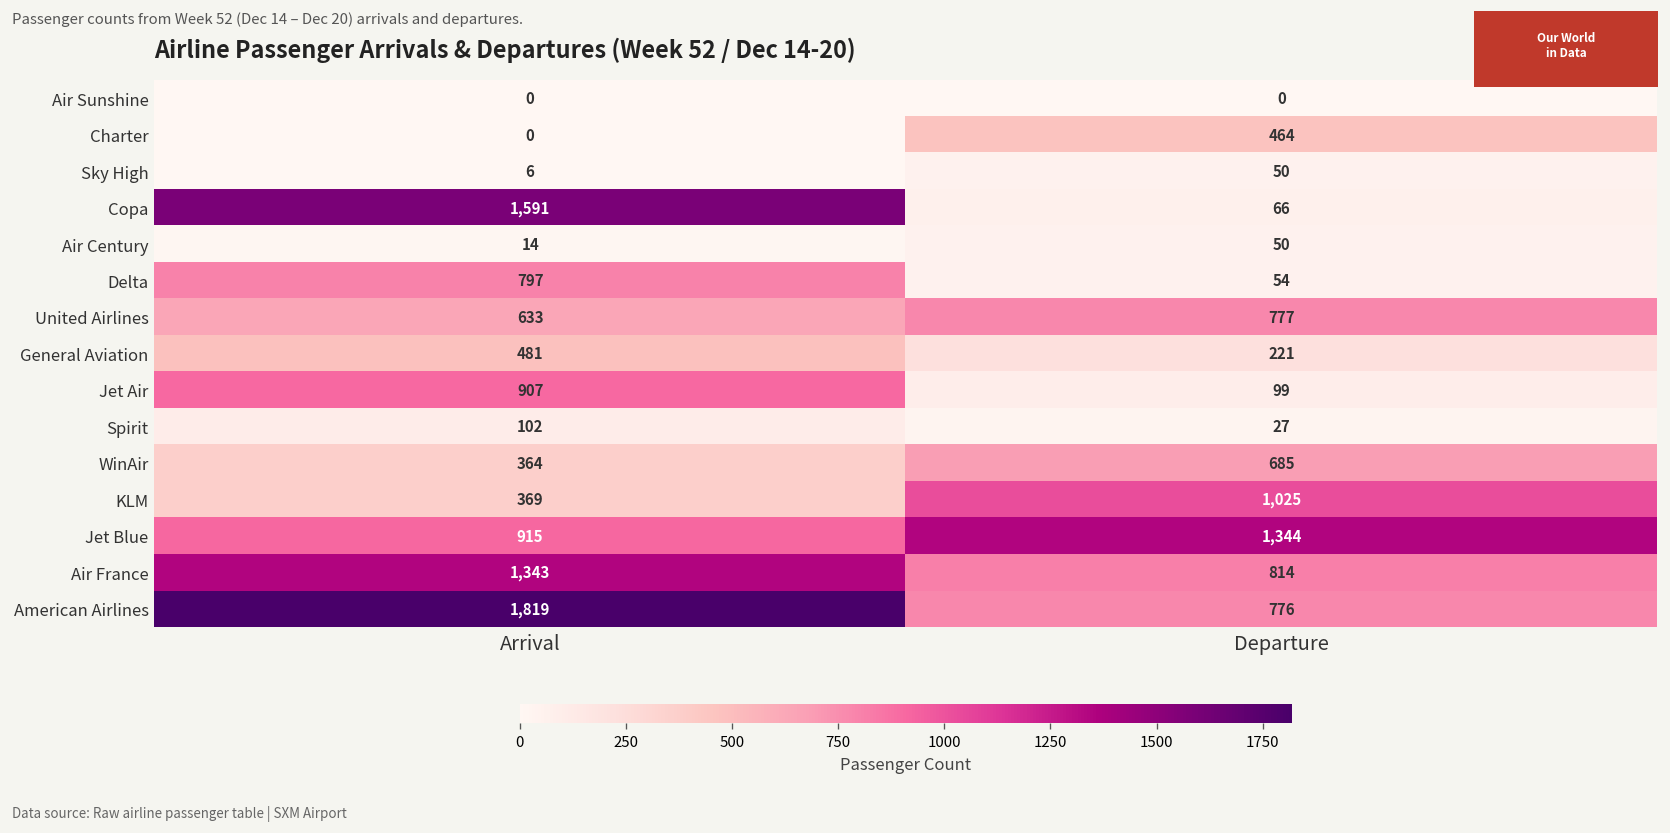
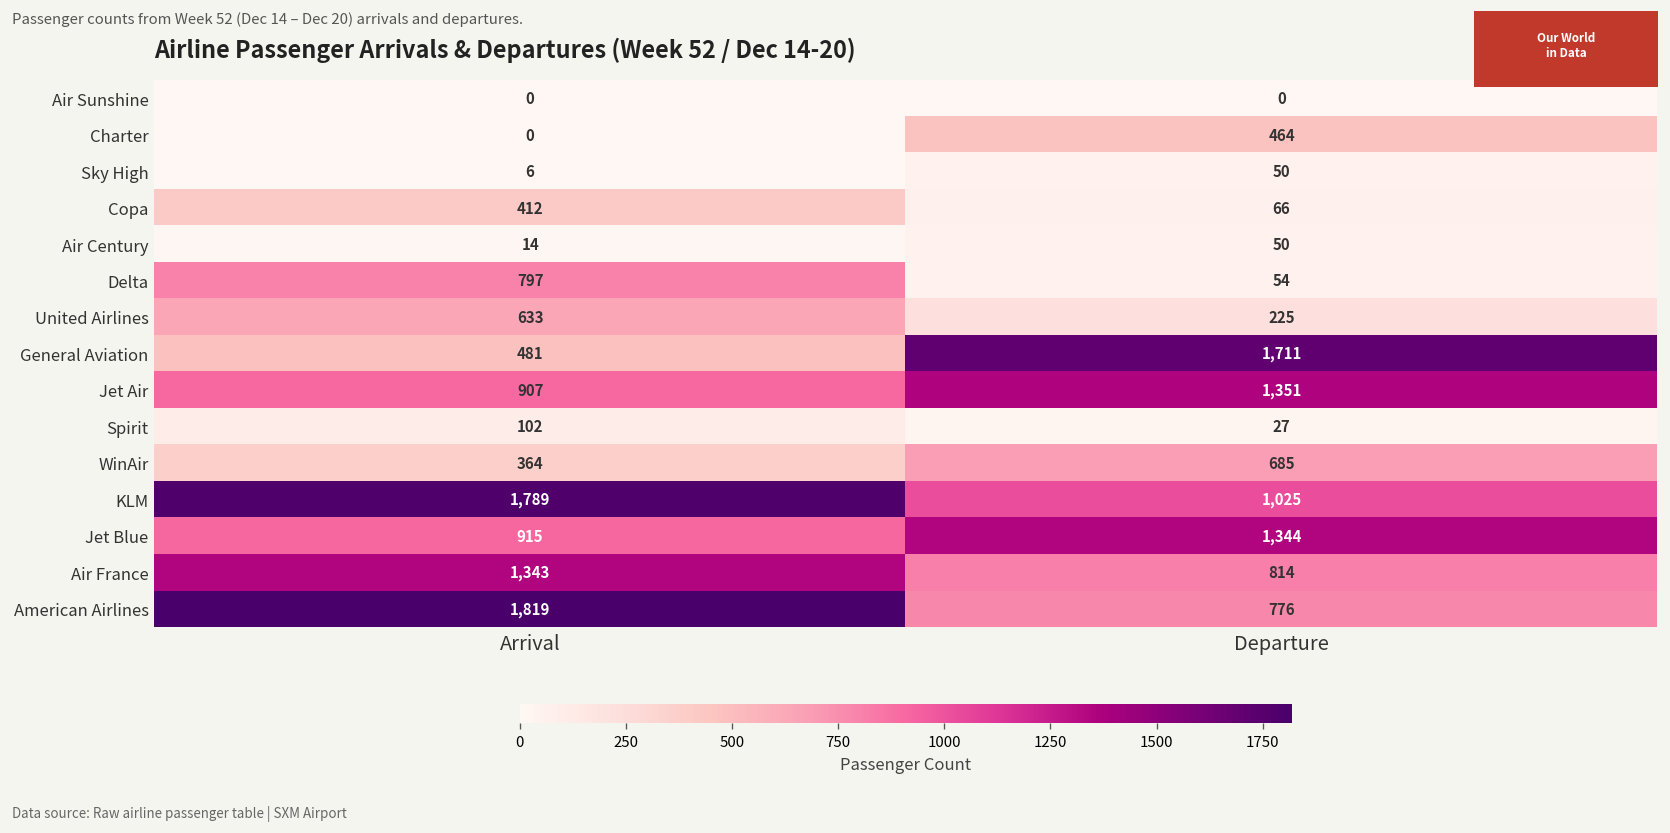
  {
    "Air Sunshine": {
      "Arrival": "0",
      "Departure": "0"
    },
    "Charter": {
      "Arrival": "0",
      "Departure": "464"
    },
    "Sky High": {
      "Arrival": "6",
      "Departure": "50"
    },
    "Copa": {
-     "Arrival": "1,591",
+     "Arrival": "412",
      "Departure": "66"
    },
    "Air Century": {
      "Arrival": "14",
      "Departure": "50"
    },
    "Delta": {
      "Arrival": "797",
      "Departure": "54"
    },
    "United Airlines": {
      "Arrival": "633",
-     "Departure": "777"
+     "Departure": "225"
    },
    "General Aviation": {
      "Arrival": "481",
-     "Departure": "221"
+     "Departure": "1,711"
    },
    "Jet Air": {
      "Arrival": "907",
-     "Departure": "99"
+     "Departure": "1,351"
    },
    "Spirit": {
      "Arrival": "102",
      "Departure": "27"
    },
    "WinAir": {
      "Arrival": "364",
      "Departure": "685"
    },
    "KLM": {
-     "Arrival": "369",
+     "Arrival": "1,789",
      "Departure": "1,025"
    },
    "Jet Blue": {
      "Arrival": "915",
      "Departure": "1,344"
    },
    "Air France": {
      "Arrival": "1,343",
      "Departure": "814"
    },
    "American Airlines": {
      "Arrival": "1,819",
      "Departure": "776"
    }
  }
